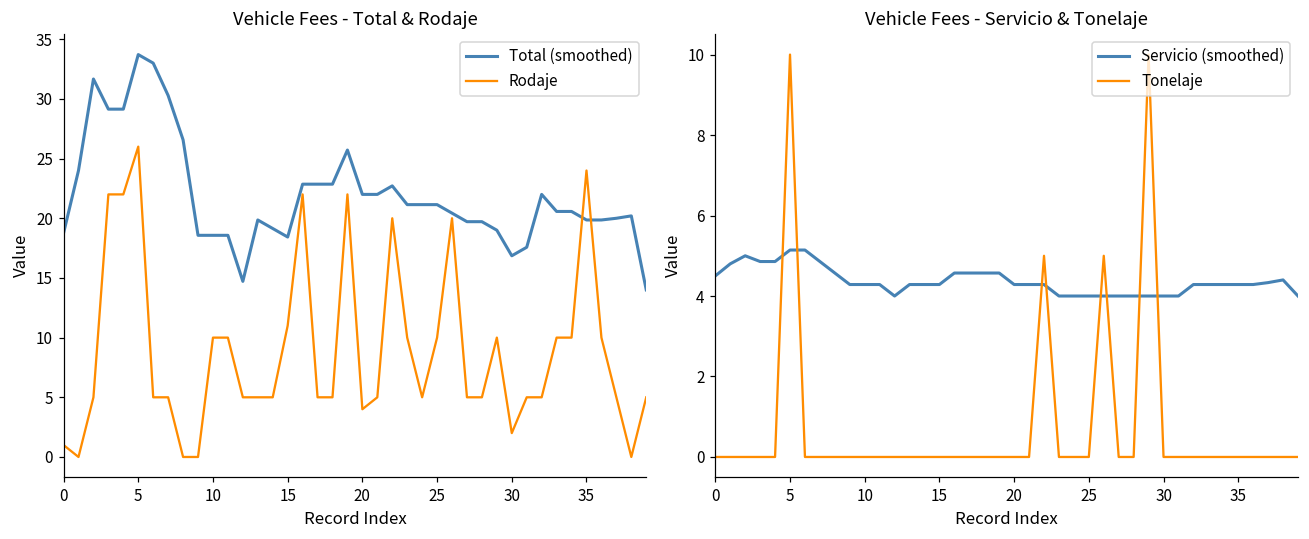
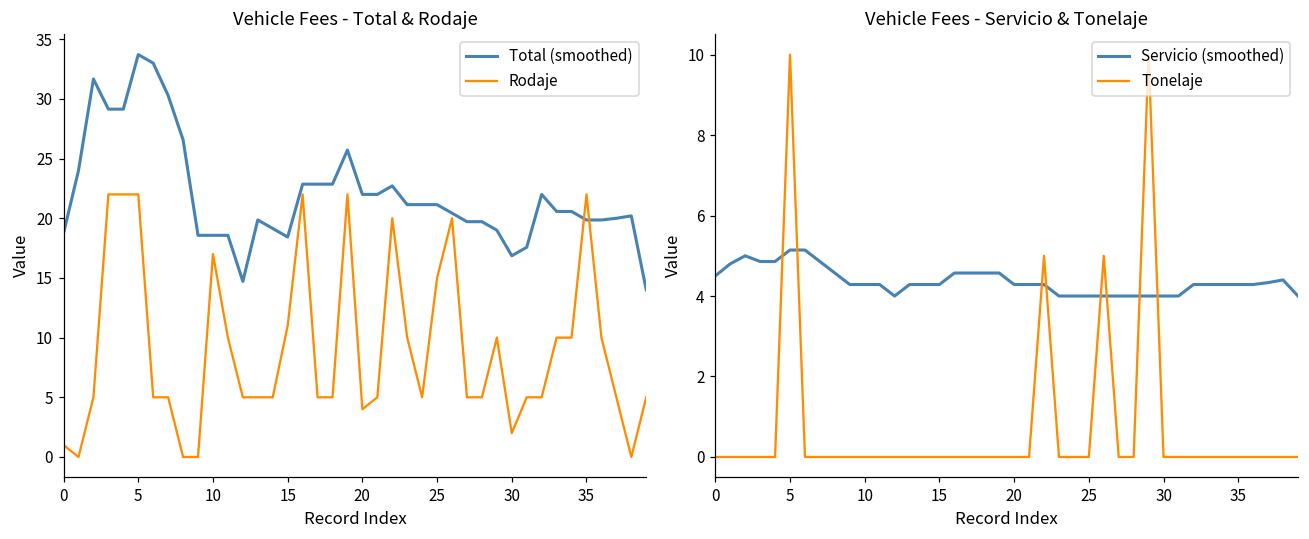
  {
    "Vehicle Fees - Total & Rodaje": {
      "Total (smoothed)": {
        "0": 18.8,
        "5": 33.7,
        "10": 18.6,
        "15": 18.4,
        "20": 22,
        "25": 21,
        "30": 17,
        "35": 20
      },
      "Rodaje": {
        "0": 1,
-       "5": 26,
-       "10": 10,
+       "5": 22,
+       "10": 17,
        "15": 11,
        "20": 4,
-       "25": 10,
+       "25": 15,
        "30": 2,
-       "35": 24
+       "35": 22
      }
    },
    "Vehicle Fees - Servicio & Tonelaje": {
      "Servicio (smoothed)": {
        "0": 4.5,
        "5": 5.1,
        "10": 4.3,
        "15": 4.3,
        "20": 4.3,
        "25": 4.0,
        "30": 4.0,
        "35": 4.3
      },
      "Tonelaje": {
        "0": 0.0,
        "5": 10.0,
        "10": 0.0,
        "15": 0.0,
        "20": 0.0,
        "25": 0.0,
        "30": 0.0,
        "35": 0.0
      }
    }
  }
